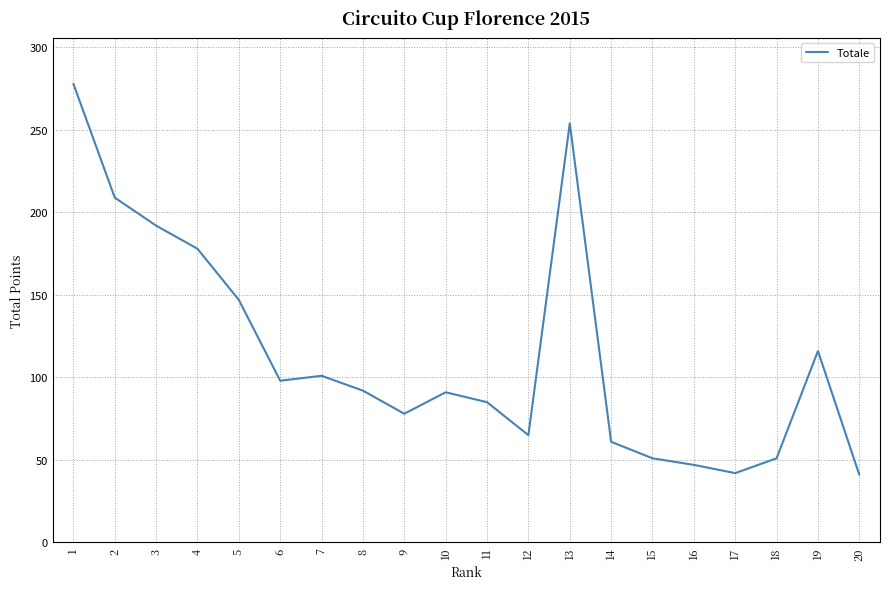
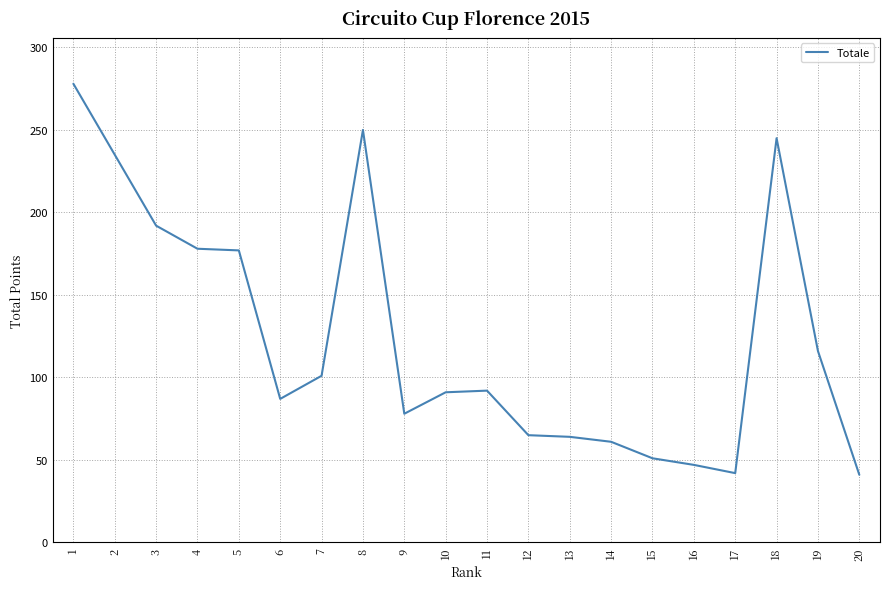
  {
    "1": 278,
-   "2": 209,
+   "2": 235,
    "3": 192,
    "4": 178,
-   "5": 147,
-   "6": 98,
+   "5": 177,
+   "6": 87,
    "7": 101,
-   "8": 92,
+   "8": 250,
    "9": 78,
    "10": 91,
-   "11": 85,
+   "11": 92,
    "12": 65,
-   "13": 254,
+   "13": 64,
    "14": 61,
    "15": 51,
    "16": 47,
    "17": 42,
-   "18": 51,
+   "18": 245,
    "19": 116,
    "20": 41
  }
